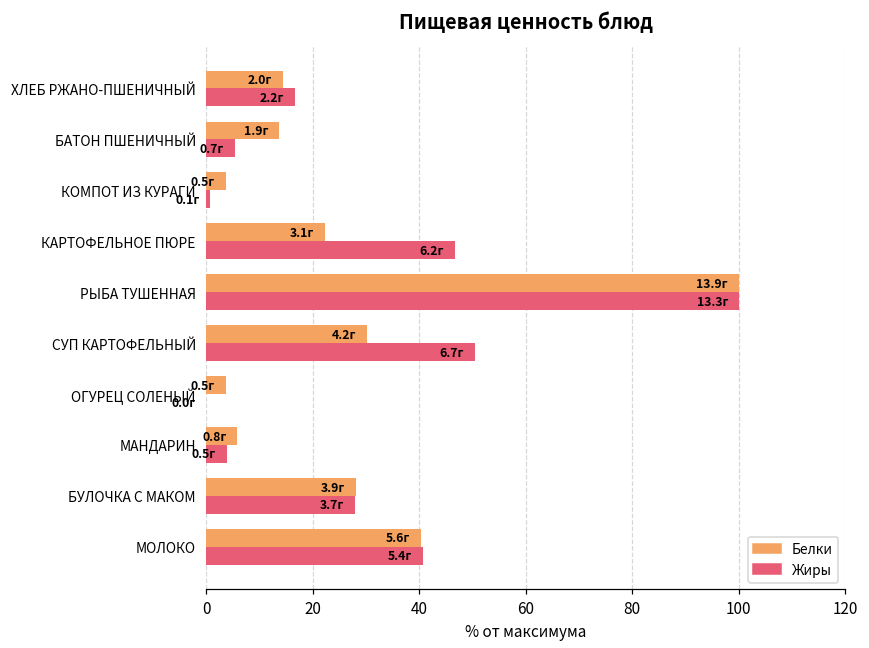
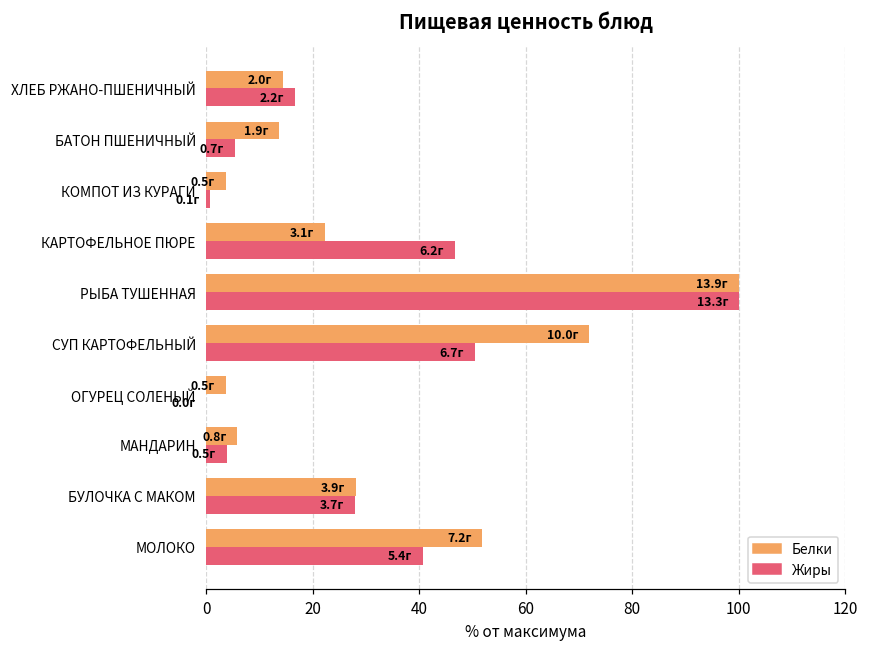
  {
    "Белки": {
-     "СУП КАРТОФЕЛЬНЫЙ": "4.2г",
-     "МОЛОКО": "5.6г"
+     "СУП КАРТОФЕЛЬНЫЙ": "10.0г",
+     "МОЛОКО": "7.2г"
    },
    "Жиры": {
      "ОГУРЕЦ СОЛЕНЫЙ": "0.0г"
    }
  }
